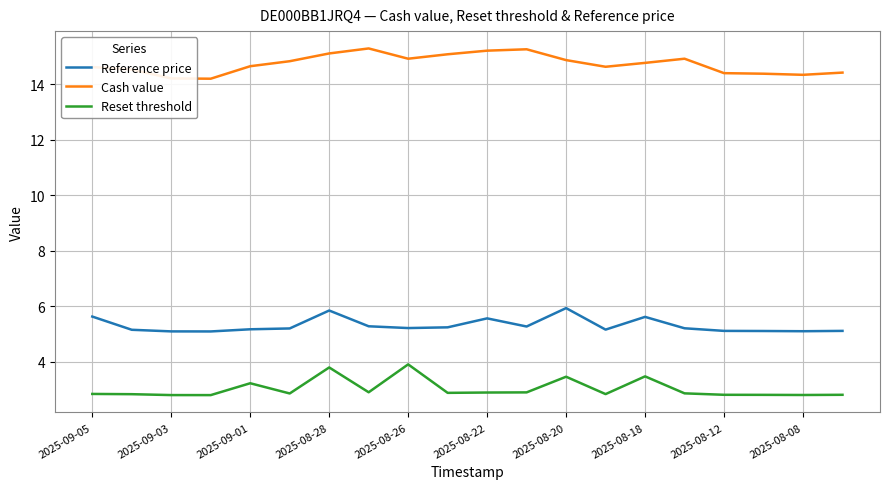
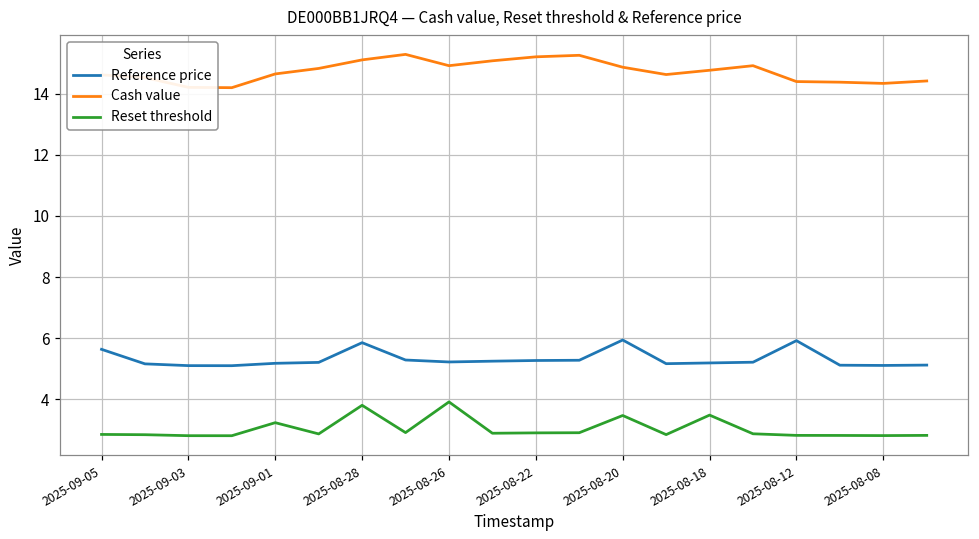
  {
    "Reference price": {
      "2025-09-05": 5.6,
      "2025-09-03": 5.1,
      "2025-09-01": 5.2,
      "2025-08-28": 5.9,
      "2025-08-26": 5.2,
-     "2025-08-22": 5.6,
+     "2025-08-22": 5.3,
      "2025-08-20": 5.9,
-     "2025-08-18": 5.6,
-     "2025-08-12": 5.1,
+     "2025-08-18": 5.2,
+     "2025-08-12": 5.9,
      "2025-08-08": 5.1
    },
    "Cash value": {
      "2025-09-01": 14.7,
      "2025-08-28": 15.1,
      "2025-08-26": 14.9,
      "2025-08-22": 15.2,
      "2025-08-20": 14.9,
      "2025-08-18": 14.8,
      "2025-08-12": 14.4,
      "2025-08-08": 14.3
    },
    "Reset threshold": {
      "2025-09-05": 2.8,
      "2025-09-03": 2.8,
      "2025-09-01": 3.2,
      "2025-08-28": 3.8,
      "2025-08-26": 3.9,
      "2025-08-22": 2.9,
      "2025-08-20": 3.5,
      "2025-08-18": 3.5,
      "2025-08-12": 2.8,
      "2025-08-08": 2.8
    }
  }
